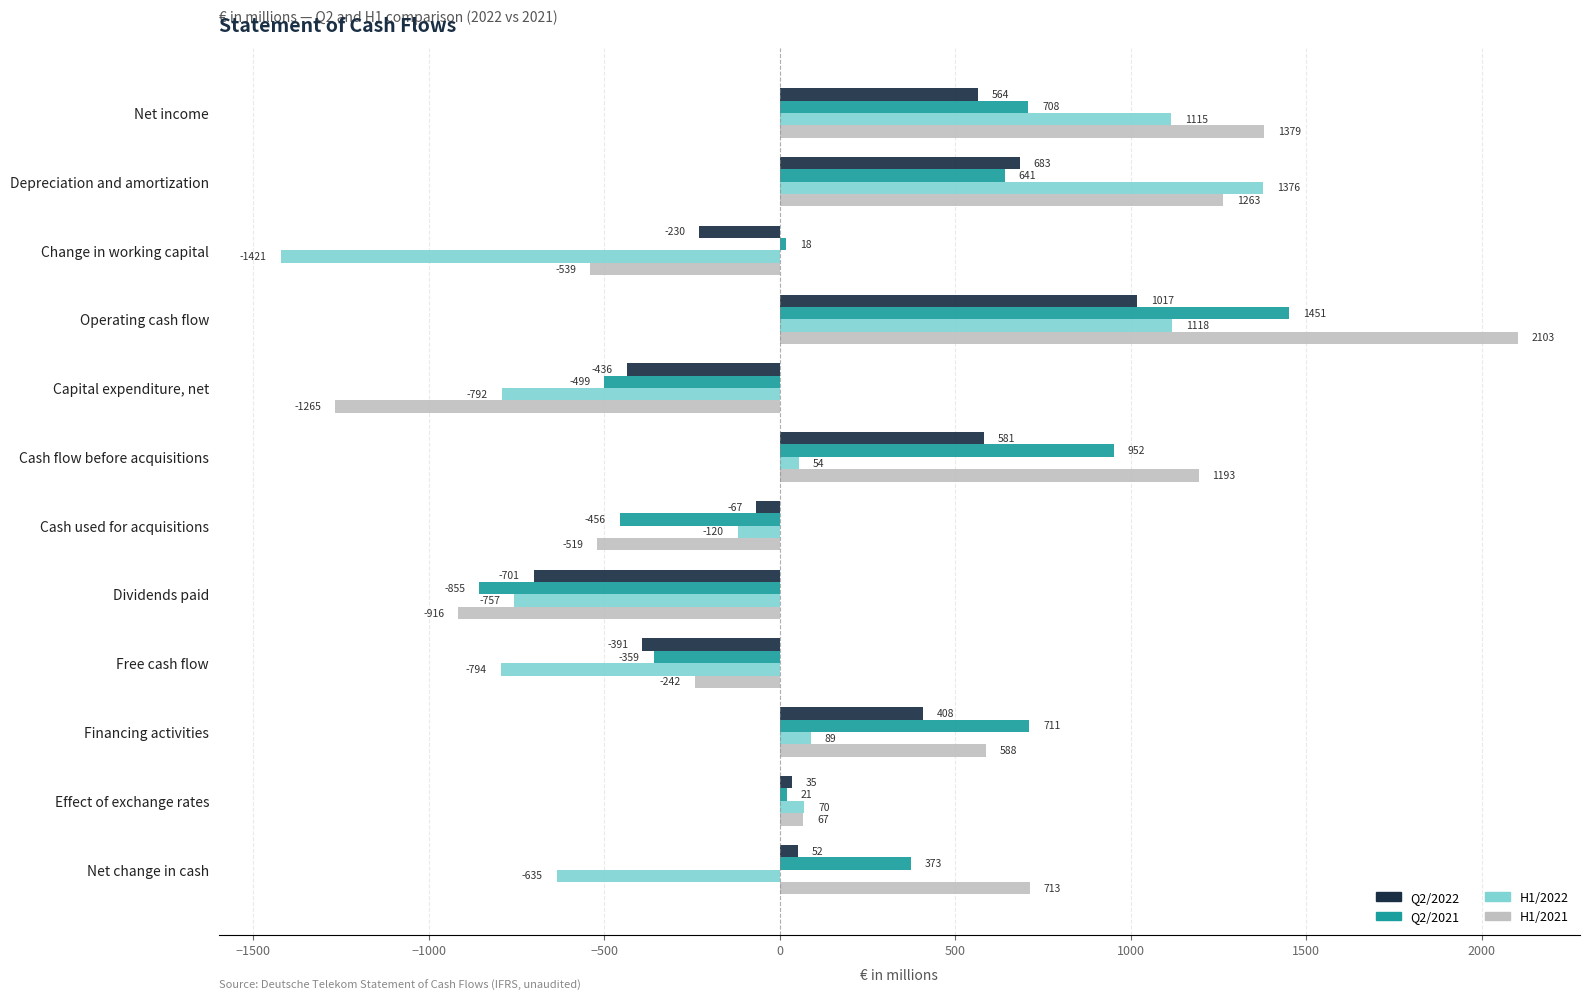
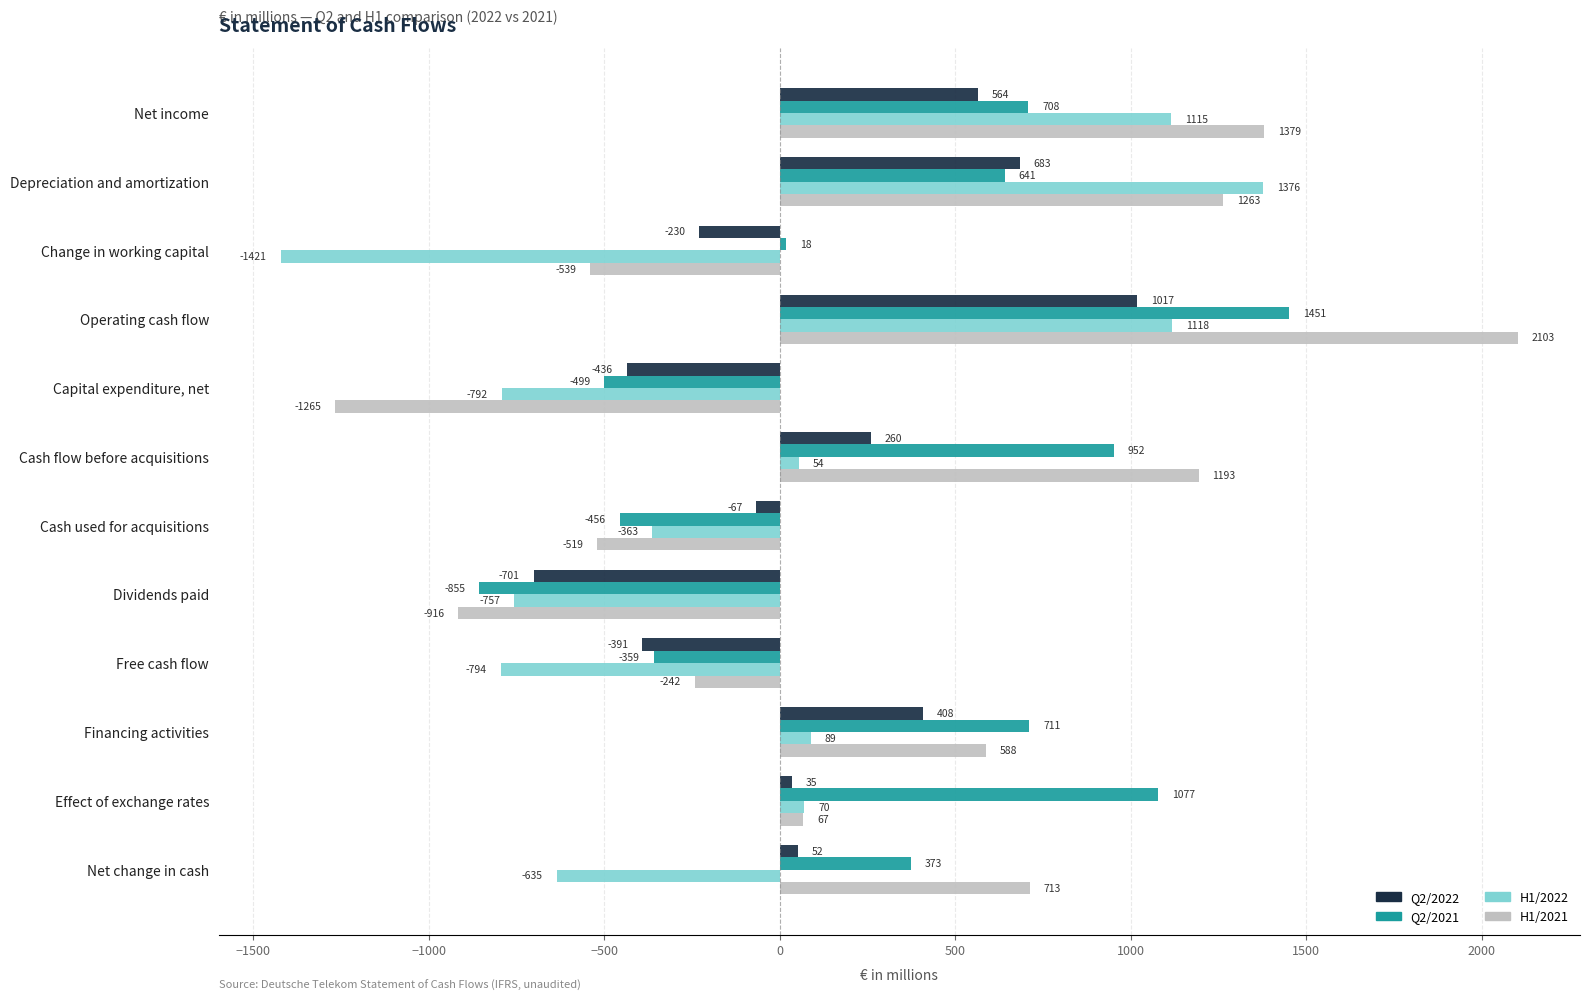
  {
    "Q2/2022": {
      "Net income": 564,
      "Depreciation and amortization": 683,
      "Change in working capital": -230,
      "Operating cash flow": 1017,
      "Capital expenditure, net": -436,
-     "Cash flow before acquisitions": 581,
+     "Cash flow before acquisitions": 260,
      "Cash used for acquisitions": -67,
      "Dividends paid": -701,
      "Free cash flow": -391,
      "Financing activities": 408,
      "Effect of exchange rates": 35,
      "Net change in cash": 52
    },
    "Q2/2021": {
      "Net income": 708,
      "Depreciation and amortization": 641,
      "Change in working capital": 18,
      "Operating cash flow": 1451,
      "Capital expenditure, net": -499,
      "Cash flow before acquisitions": 952,
      "Cash used for acquisitions": -456,
      "Dividends paid": -855,
      "Free cash flow": -359,
      "Financing activities": 711,
-     "Effect of exchange rates": 21,
+     "Effect of exchange rates": 1077,
      "Net change in cash": 373
    },
    "H1/2022": {
      "Net income": 1115,
      "Depreciation and amortization": 1376,
      "Change in working capital": -1421,
      "Operating cash flow": 1118,
      "Capital expenditure, net": -792,
      "Cash flow before acquisitions": 54,
-     "Cash used for acquisitions": -120,
+     "Cash used for acquisitions": -363,
      "Dividends paid": -757,
      "Free cash flow": -794,
      "Financing activities": 89,
      "Effect of exchange rates": 70,
      "Net change in cash": -635
    },
    "H1/2021": {
      "Net income": 1379,
      "Depreciation and amortization": 1263,
      "Change in working capital": -539,
      "Operating cash flow": 2103,
      "Capital expenditure, net": -1265,
      "Cash flow before acquisitions": 1193,
      "Cash used for acquisitions": -519,
      "Dividends paid": -916,
      "Free cash flow": -242,
      "Financing activities": 588,
      "Effect of exchange rates": 67,
      "Net change in cash": 713
    }
  }
